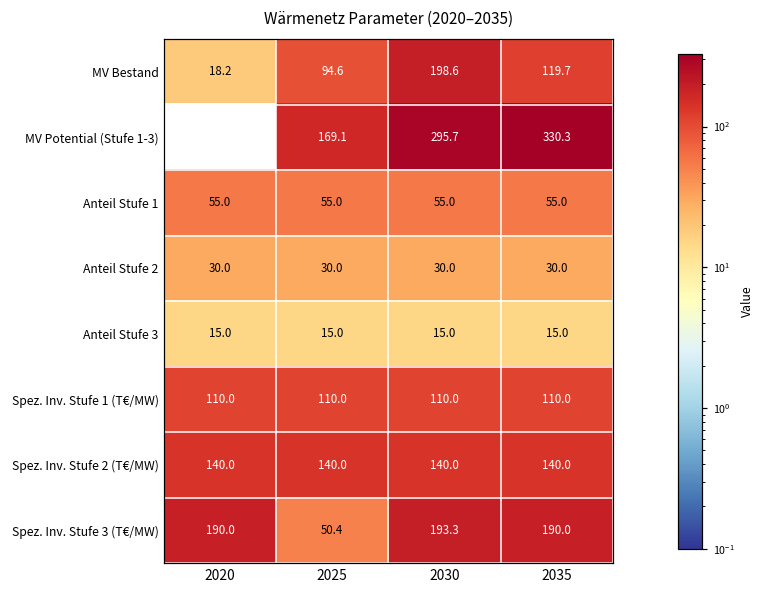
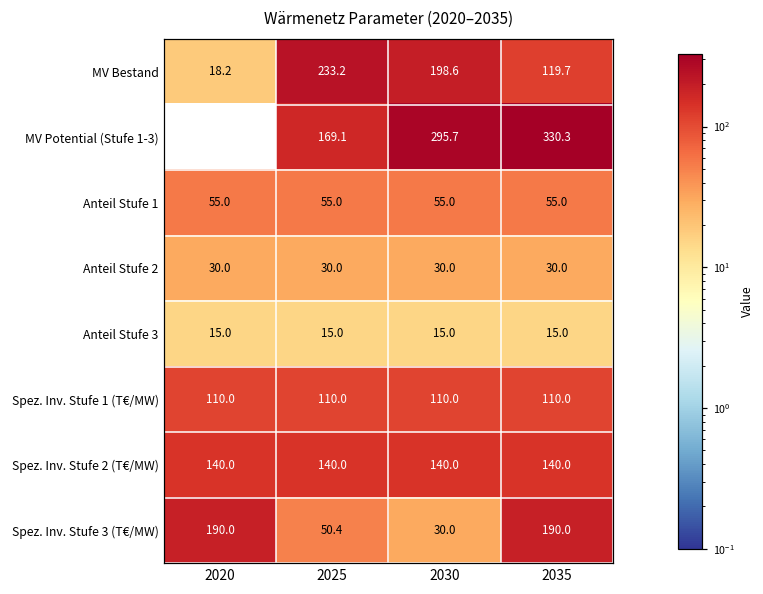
  {
    "MV Bestand": {
      "2020": 18.2,
-     "2025": 94.6,
+     "2025": 233.2,
      "2030": 198.6,
      "2035": 119.7
    },
    "MV Potential (Stufe 1-3)": {
      "2025": 169.1,
      "2030": 295.7,
      "2035": 330.3
    },
    "Anteil Stufe 1": {
      "2020": 55.0,
      "2025": 55.0,
      "2030": 55.0,
      "2035": 55.0
    },
    "Anteil Stufe 2": {
      "2020": 30.0,
      "2025": 30.0,
      "2030": 30.0,
      "2035": 30.0
    },
    "Anteil Stufe 3": {
      "2020": 15.0,
      "2025": 15.0,
      "2030": 15.0,
      "2035": 15.0
    },
    "Spez. Inv. Stufe 1 (T€/MW)": {
      "2020": 110.0,
      "2025": 110.0,
      "2030": 110.0,
      "2035": 110.0
    },
    "Spez. Inv. Stufe 2 (T€/MW)": {
      "2020": 140.0,
      "2025": 140.0,
      "2030": 140.0,
      "2035": 140.0
    },
    "Spez. Inv. Stufe 3 (T€/MW)": {
      "2020": 190.0,
      "2025": 50.4,
-     "2030": 193.3,
+     "2030": 30.0,
      "2035": 190.0
    }
  }
